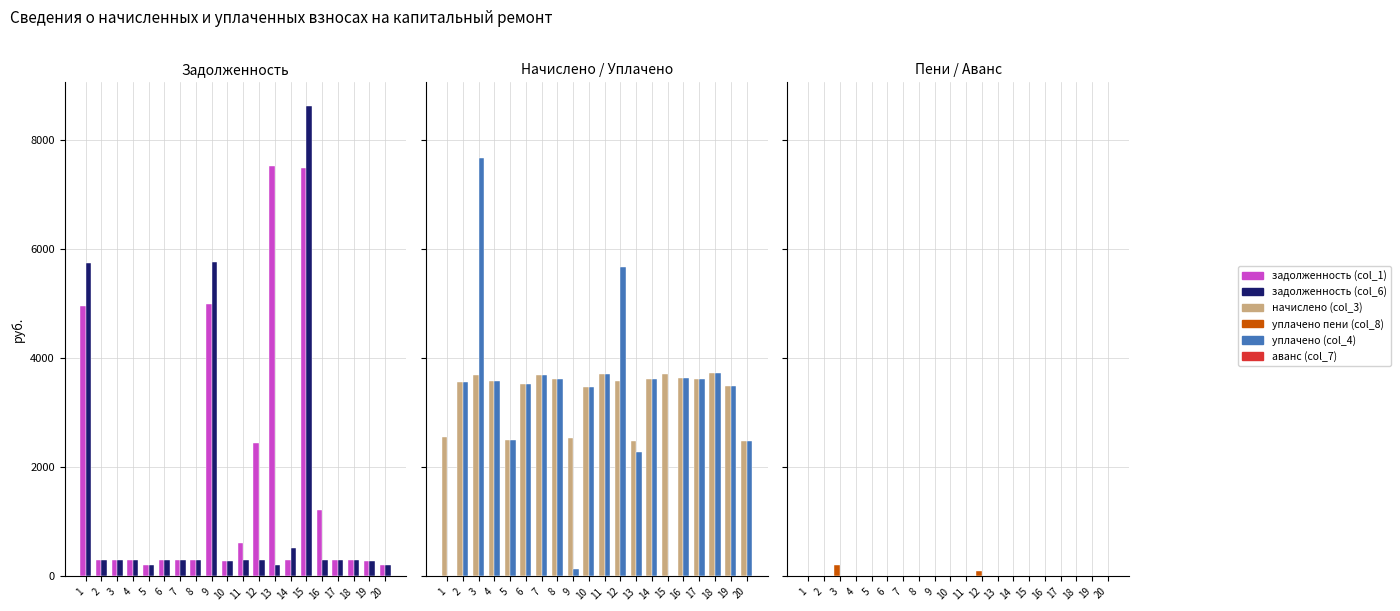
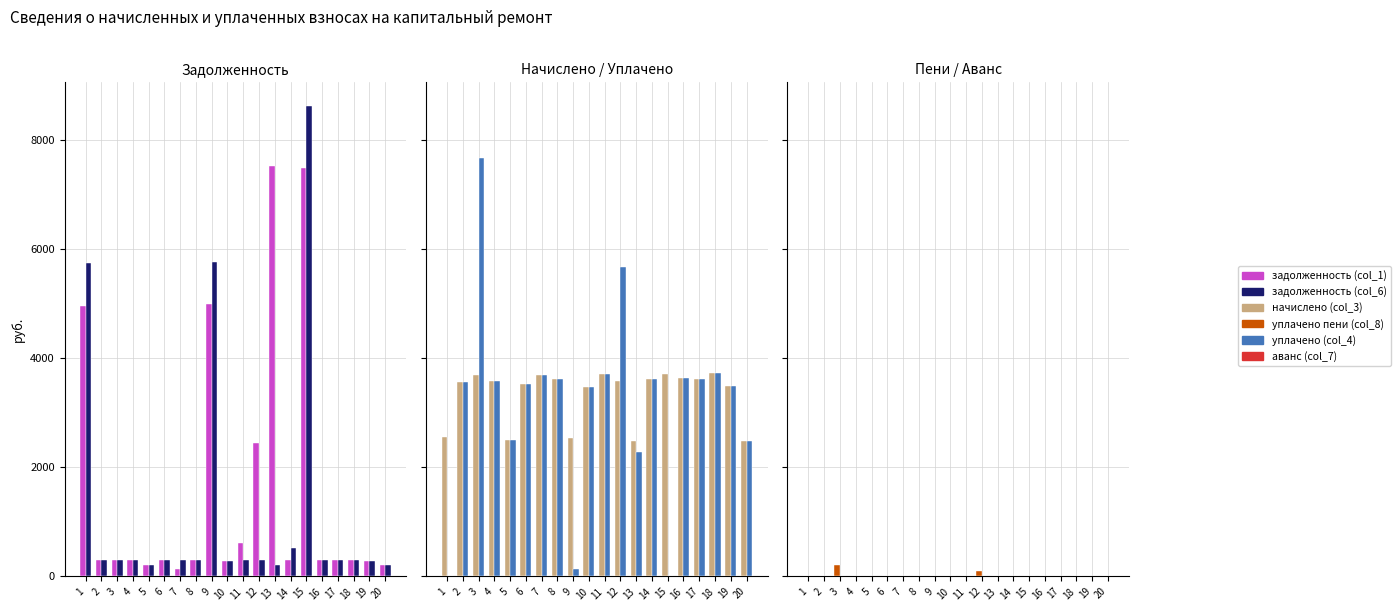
  {
    "Задолженность": {
      "задолженность (col_1)": {
        "1": 5000,
        "2": 300,
        "3": 300,
        "4": 300,
        "5": 200,
        "6": 300,
-       "7": 300,
+       "7": 100,
        "8": 300,
        "9": 5000,
        "10": 300,
        "11": 600,
        "12": 2400,
        "13": 7500,
        "14": 300,
        "15": 7500,
-       "16": 1200,
+       "16": 300,
        "17": 300,
        "18": 300,
        "19": 300,
        "20": 200
      },
      "задолженность (col_6)": {
        "1": 5700,
        "2": 300,
        "3": 300,
        "4": 300,
        "5": 200,
        "6": 300,
        "7": 300,
        "8": 300,
        "9": 5800,
        "10": 300,
        "11": 300,
        "12": 300,
        "13": 200,
        "14": 500,
        "15": 8600,
        "16": 300,
        "17": 300,
        "18": 300,
        "19": 300,
        "20": 200
      }
    }
  }
